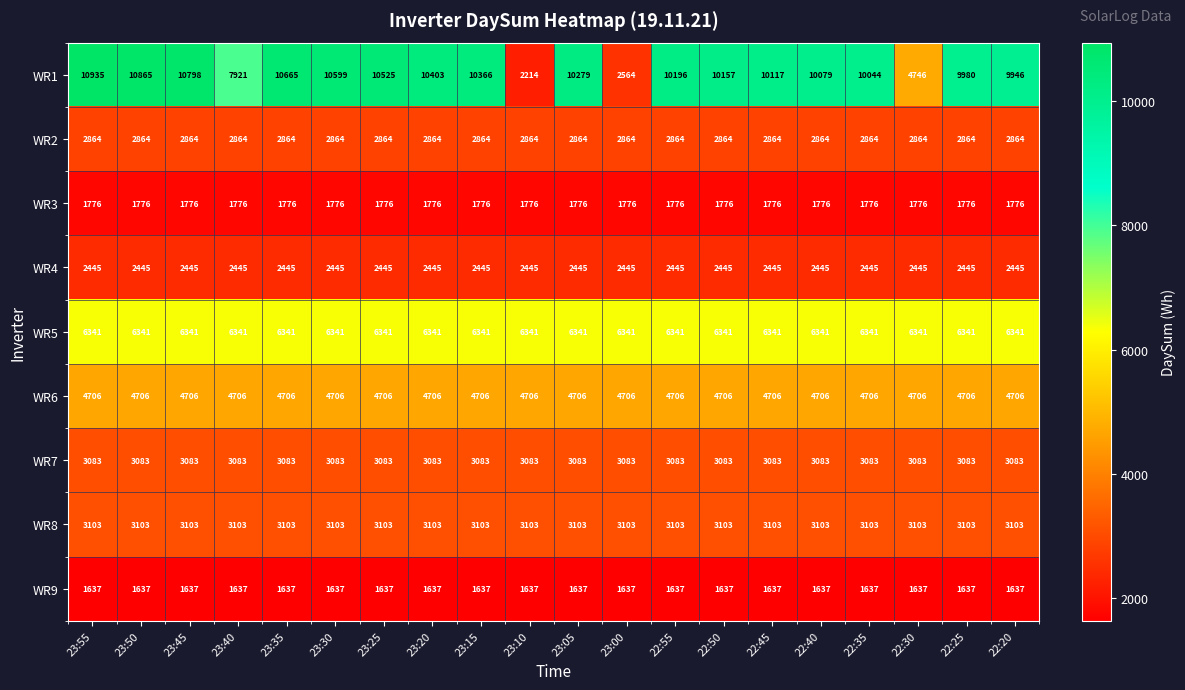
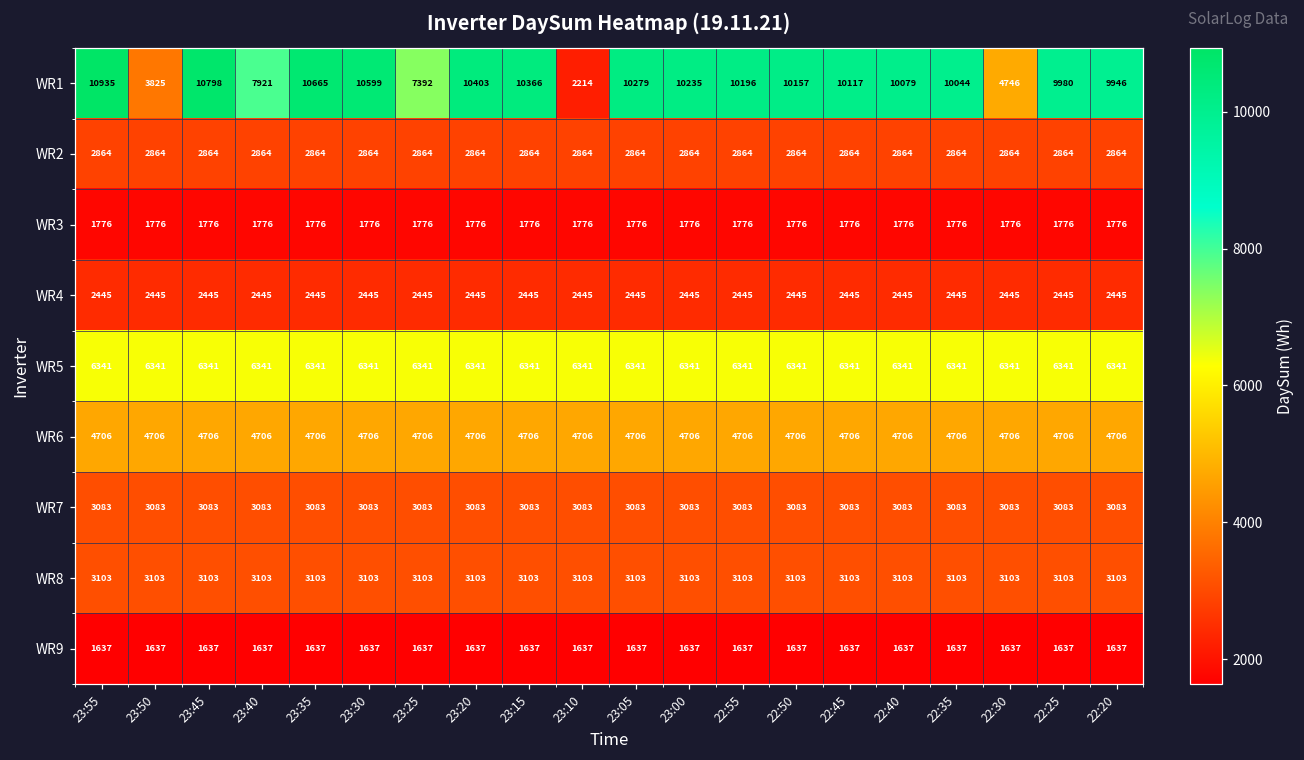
  {
    "WR1": {
      "23:55": 10935,
-     "23:50": 10865,
+     "23:50": 3825,
      "23:45": 10798,
      "23:40": 7921,
      "23:35": 10665,
      "23:30": 10599,
-     "23:25": 10525,
+     "23:25": 7392,
      "23:20": 10403,
      "23:15": 10366,
      "23:10": 2214,
      "23:05": 10279,
-     "23:00": 2564,
+     "23:00": 10235,
      "22:55": 10196,
      "22:50": 10157,
      "22:45": 10117,
      "22:40": 10079,
      "22:35": 10044,
      "22:30": 4746,
      "22:25": 9980,
      "22:20": 9946
    },
    "WR2": {
      "23:55": 2864,
      "23:50": 2864,
      "23:45": 2864,
      "23:40": 2864,
      "23:35": 2864,
      "23:30": 2864,
      "23:25": 2864,
      "23:20": 2864,
      "23:15": 2864,
      "23:10": 2864,
      "23:05": 2864,
      "23:00": 2864,
      "22:55": 2864,
      "22:50": 2864,
      "22:45": 2864,
      "22:40": 2864,
      "22:35": 2864,
      "22:30": 2864,
      "22:25": 2864,
      "22:20": 2864
    },
    "WR3": {
      "23:55": 1776,
      "23:50": 1776,
      "23:45": 1776,
      "23:40": 1776,
      "23:35": 1776,
      "23:30": 1776,
      "23:25": 1776,
      "23:20": 1776,
      "23:15": 1776,
      "23:10": 1776,
      "23:05": 1776,
      "23:00": 1776,
      "22:55": 1776,
      "22:50": 1776,
      "22:45": 1776,
      "22:40": 1776,
      "22:35": 1776,
      "22:30": 1776,
      "22:25": 1776,
      "22:20": 1776
    },
    "WR4": {
      "23:55": 2445,
      "23:50": 2445,
      "23:45": 2445,
      "23:40": 2445,
      "23:35": 2445,
      "23:30": 2445,
      "23:25": 2445,
      "23:20": 2445,
      "23:15": 2445,
      "23:10": 2445,
      "23:05": 2445,
      "23:00": 2445,
      "22:55": 2445,
      "22:50": 2445,
      "22:45": 2445,
      "22:40": 2445,
      "22:35": 2445,
      "22:30": 2445,
      "22:25": 2445,
      "22:20": 2445
    },
    "WR5": {
      "23:55": 6341,
      "23:50": 6341,
      "23:45": 6341,
      "23:40": 6341,
      "23:35": 6341,
      "23:30": 6341,
      "23:25": 6341,
      "23:20": 6341,
      "23:15": 6341,
      "23:10": 6341,
      "23:05": 6341,
      "23:00": 6341,
      "22:55": 6341,
      "22:50": 6341,
      "22:45": 6341,
      "22:40": 6341,
      "22:35": 6341,
      "22:30": 6341,
      "22:25": 6341,
      "22:20": 6341
    },
    "WR6": {
      "23:55": 4706,
      "23:50": 4706,
      "23:45": 4706,
      "23:40": 4706,
      "23:35": 4706,
      "23:30": 4706,
      "23:25": 4706,
      "23:20": 4706,
      "23:15": 4706,
      "23:10": 4706,
      "23:05": 4706,
      "23:00": 4706,
      "22:55": 4706,
      "22:50": 4706,
      "22:45": 4706,
      "22:40": 4706,
      "22:35": 4706,
      "22:30": 4706,
      "22:25": 4706,
      "22:20": 4706
    },
    "WR7": {
      "23:55": 3083,
      "23:50": 3083,
      "23:45": 3083,
      "23:40": 3083,
      "23:35": 3083,
      "23:30": 3083,
      "23:25": 3083,
      "23:20": 3083,
      "23:15": 3083,
      "23:10": 3083,
      "23:05": 3083,
      "23:00": 3083,
      "22:55": 3083,
      "22:50": 3083,
      "22:45": 3083,
      "22:40": 3083,
      "22:35": 3083,
      "22:30": 3083,
      "22:25": 3083,
      "22:20": 3083
    },
    "WR8": {
      "23:55": 3103,
      "23:50": 3103,
      "23:45": 3103,
      "23:40": 3103,
      "23:35": 3103,
      "23:30": 3103,
      "23:25": 3103,
      "23:20": 3103,
      "23:15": 3103,
      "23:10": 3103,
      "23:05": 3103,
      "23:00": 3103,
      "22:55": 3103,
      "22:50": 3103,
      "22:45": 3103,
      "22:40": 3103,
      "22:35": 3103,
      "22:30": 3103,
      "22:25": 3103,
      "22:20": 3103
    },
    "WR9": {
      "23:55": 1637,
      "23:50": 1637,
      "23:45": 1637,
      "23:40": 1637,
      "23:35": 1637,
      "23:30": 1637,
      "23:25": 1637,
      "23:20": 1637,
      "23:15": 1637,
      "23:10": 1637,
      "23:05": 1637,
      "23:00": 1637,
      "22:55": 1637,
      "22:50": 1637,
      "22:45": 1637,
      "22:40": 1637,
      "22:35": 1637,
      "22:30": 1637,
      "22:25": 1637,
      "22:20": 1637
    }
  }
